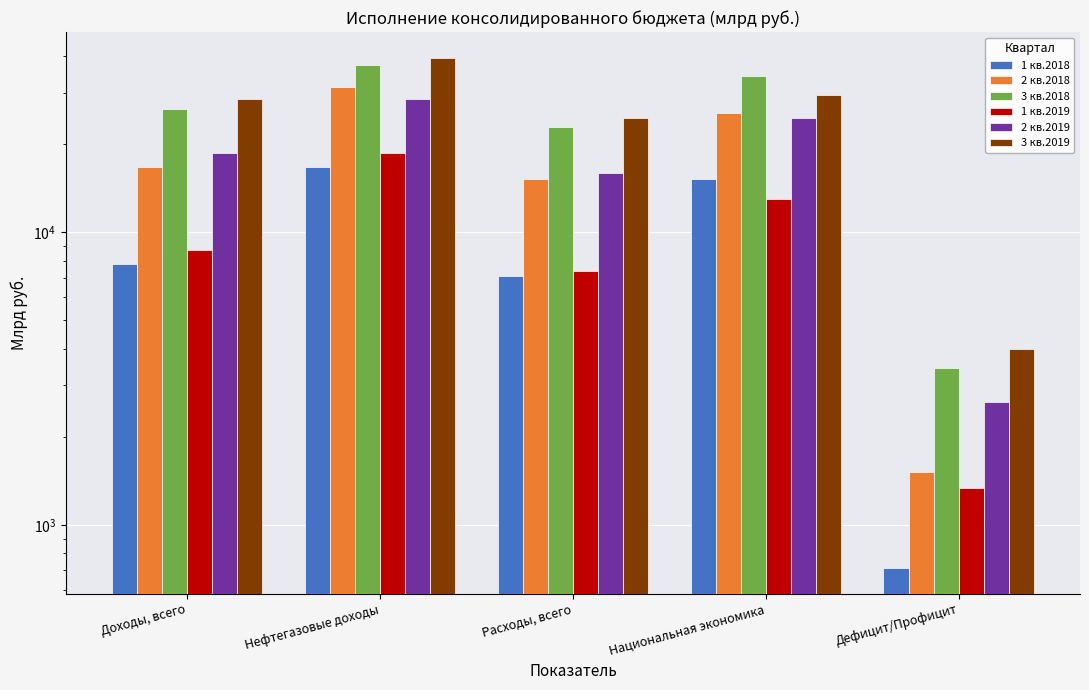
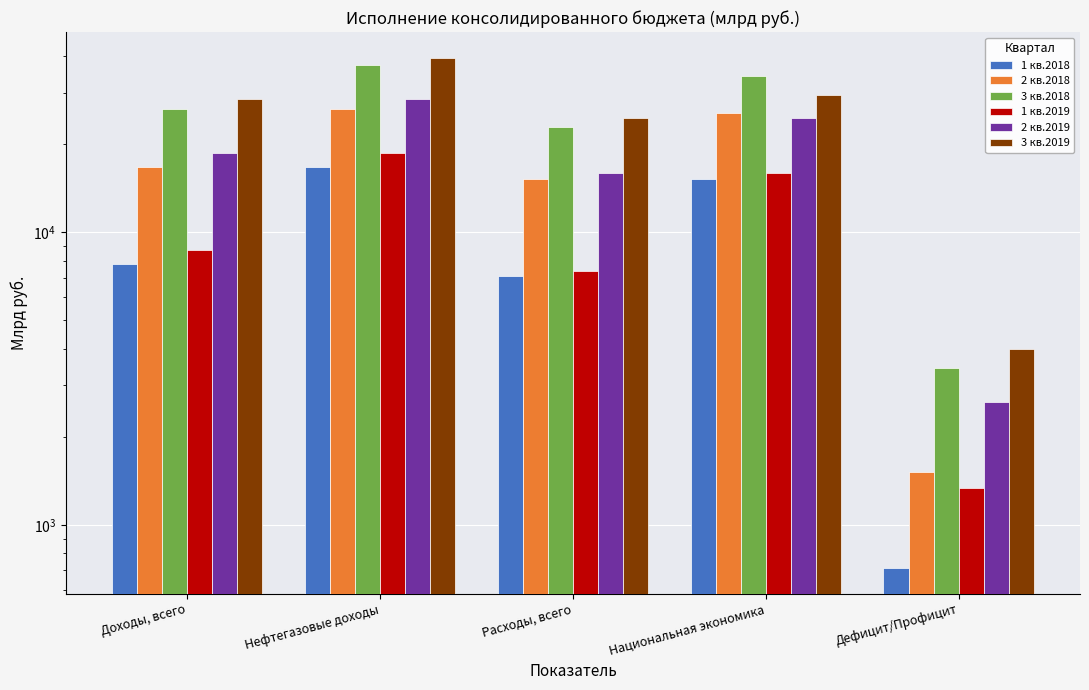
  {
    "1 кв.2018": {
      "Доходы, всего": 7800,
      "Нефтегазовые доходы": 17000,
      "Расходы, всего": 7100,
      "Национальная экономика": 15000,
      "Дефицит/Профицит": 710
    },
    "2 кв.2018": {
      "Доходы, всего": 17000,
-     "Нефтегазовые доходы": 31000,
+     "Нефтегазовые доходы": 26000,
      "Расходы, всего": 15000,
      "Национальная экономика": 25000,
      "Дефицит/Профицит": 1500
    },
    "3 кв.2018": {
      "Доходы, всего": 26000,
      "Нефтегазовые доходы": 37000,
      "Расходы, всего": 23000,
      "Национальная экономика": 34000,
      "Дефицит/Профицит": 3400
    },
    "1 кв.2019": {
      "Доходы, всего": 8700,
      "Нефтегазовые доходы": 19000,
      "Расходы, всего": 7400,
-     "Национальная экономика": 13000,
+     "Национальная экономика": 16000,
      "Дефицит/Профицит": 1300
    },
    "2 кв.2019": {
      "Доходы, всего": 19000,
      "Нефтегазовые доходы": 29000,
      "Расходы, всего": 16000,
      "Национальная экономика": 25000,
      "Дефицит/Профицит": 2600
    },
    "3 кв.2019": {
      "Доходы, всего": 29000,
      "Нефтегазовые доходы": 39000,
      "Расходы, всего": 25000,
      "Национальная экономика": 29000,
      "Дефицит/Профицит": 4000
    }
  }
